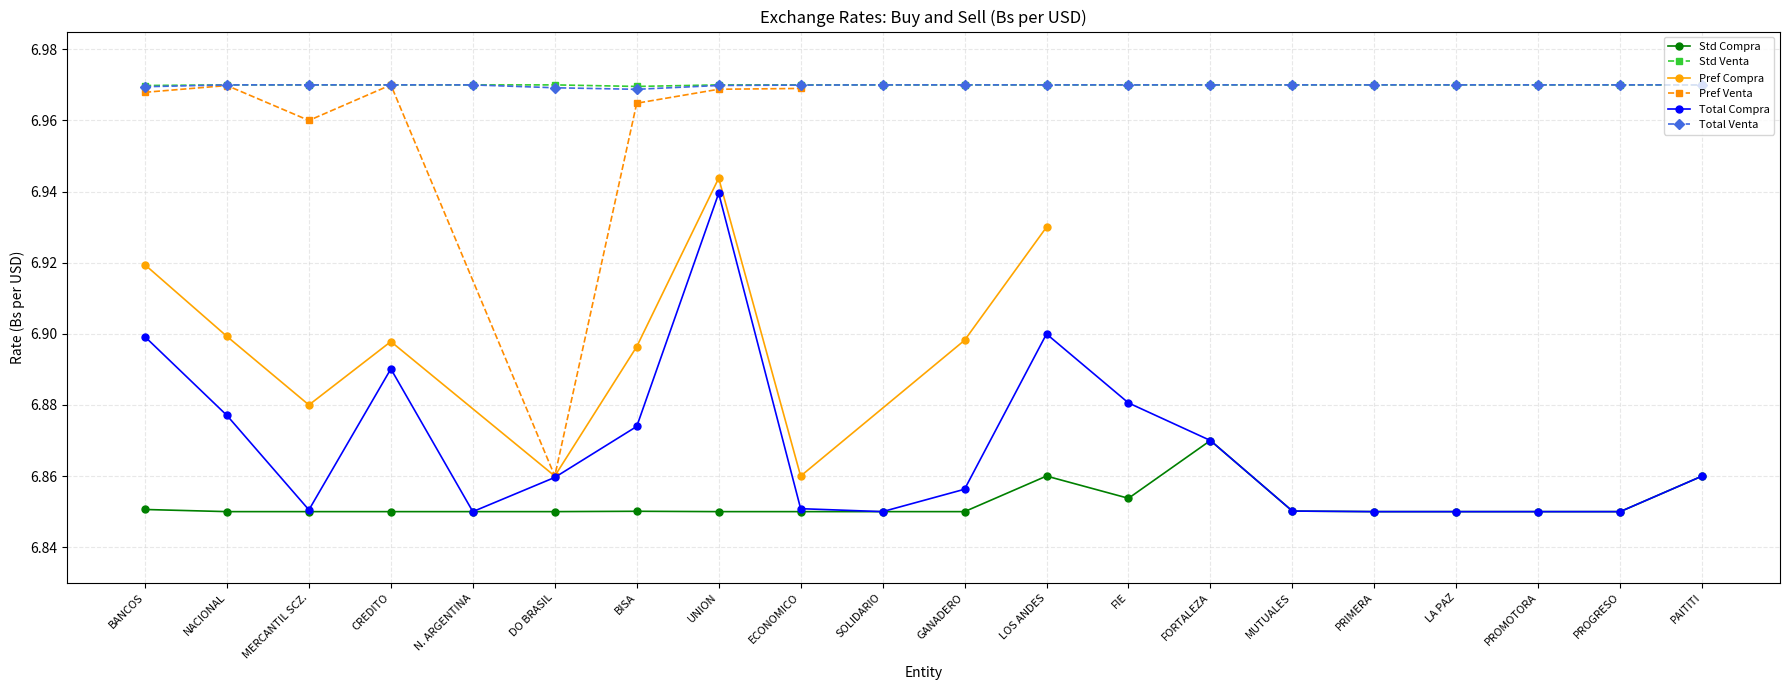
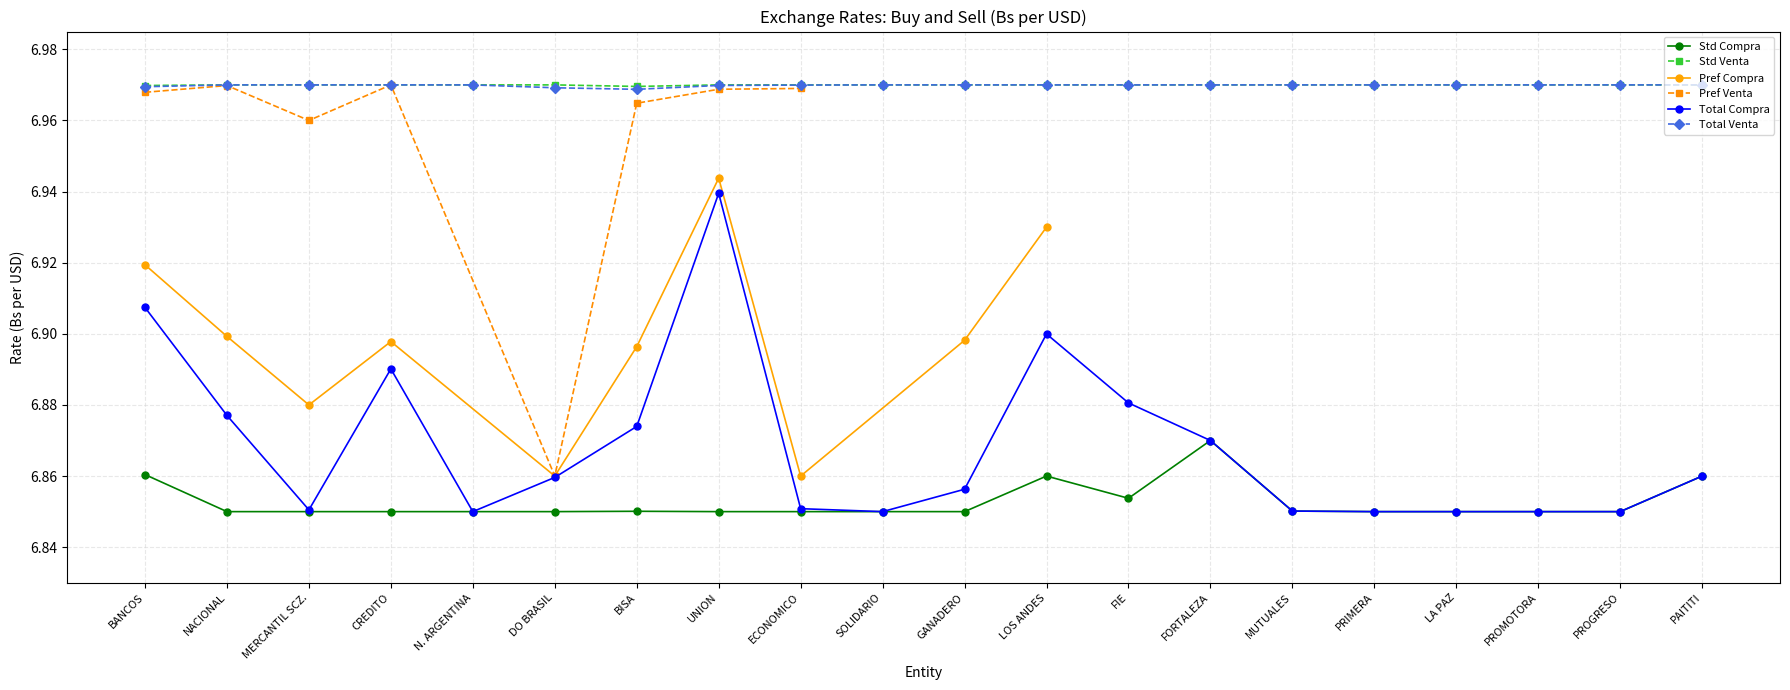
  {
    "Std Compra": {
-     "BANCOS": 6.851,
+     "BANCOS": 6.860,
      "NACIONAL": 6.850,
      "CREDITO": 6.850,
      "DO BRASIL": 6.850,
      "BISA": 6.850,
      "UNION": 6.850,
      "ECONOMICO": 6.850,
      "GANADERO": 6.850,
      "LOS ANDES": 6.860,
      "FIE": 6.854
    },
    "Std Venta": {
      "DO BRASIL": 6.970,
      "BISA": 6.970
    },
    "Total Compra": {
-     "BANCOS": 6.899,
+     "BANCOS": 6.907,
      "NACIONAL": 6.877,
      "CREDITO": 6.890,
      "BISA": 6.874,
      "UNION": 6.940,
      "ECONOMICO": 6.851,
      "GANADERO": 6.856,
      "LOS ANDES": 6.900,
      "FIE": 6.881
    },
    "Total Venta": {
      "DO BRASIL": 6.969,
      "BISA": 6.969
    }
  }
